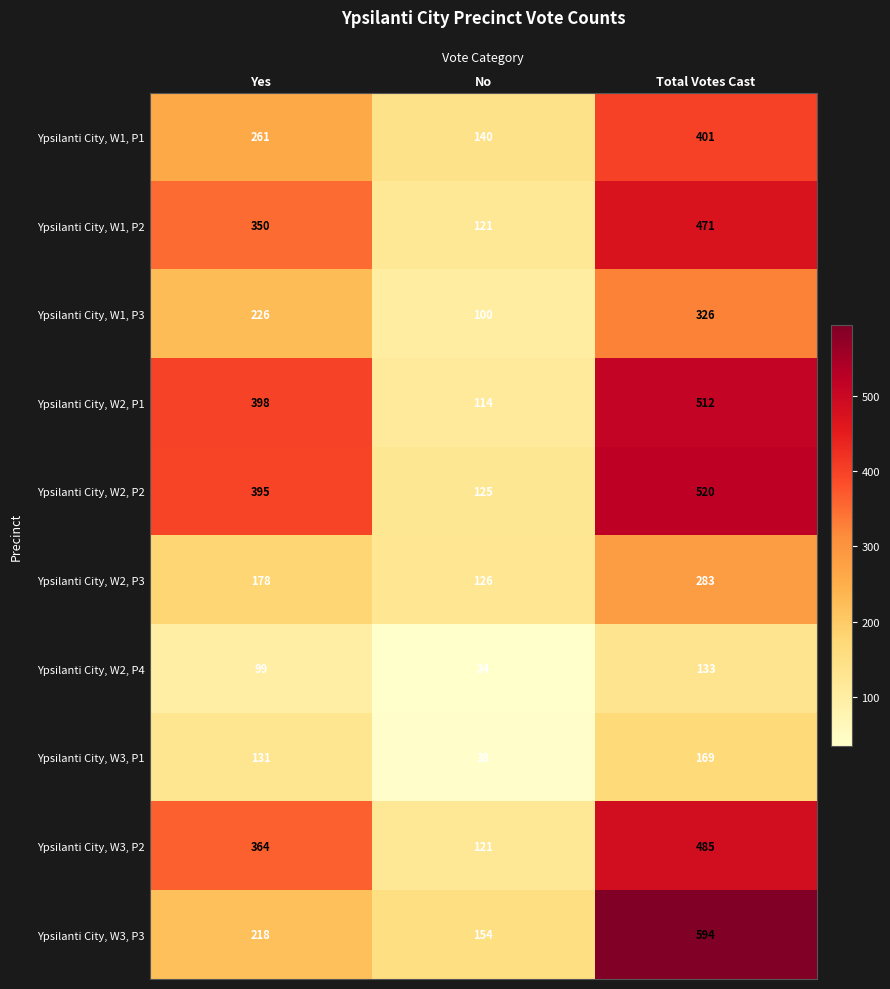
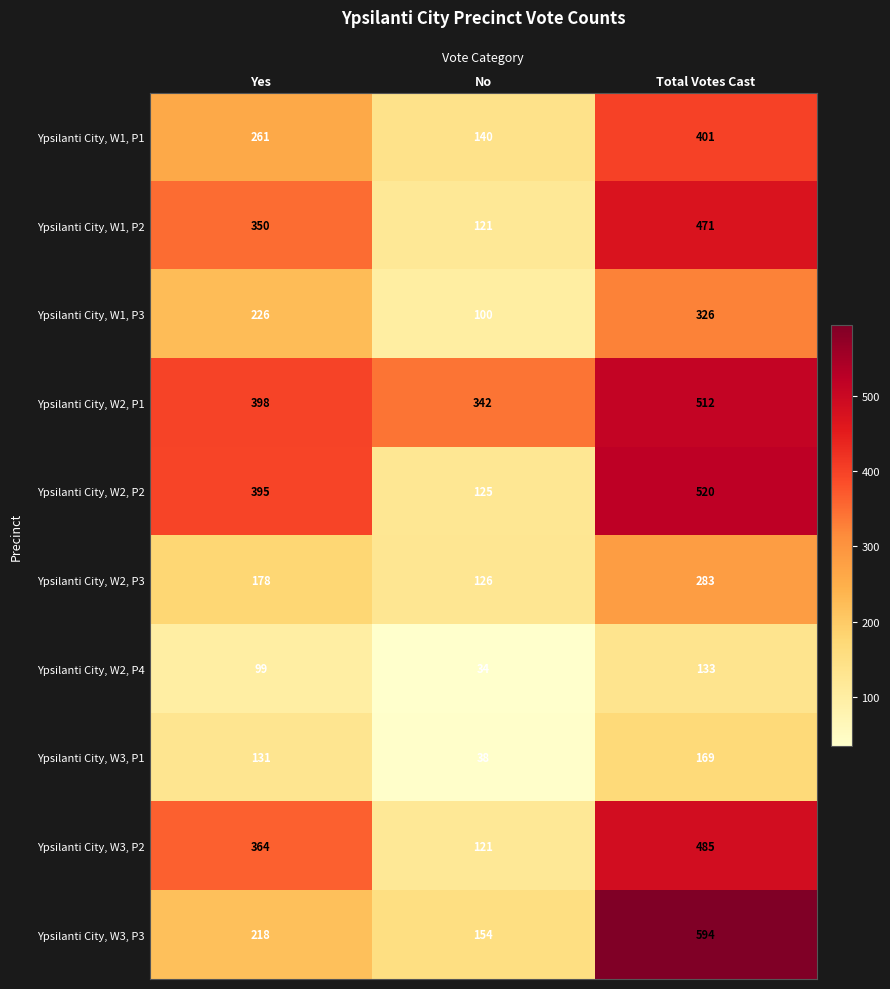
  {
    "Ypsilanti City, W1, P1": {
      "Yes": 261,
      "No": 140,
      "Total Votes Cast": 401
    },
    "Ypsilanti City, W1, P2": {
      "Yes": 350,
      "No": 121,
      "Total Votes Cast": 471
    },
    "Ypsilanti City, W1, P3": {
      "Yes": 226,
      "No": 100,
      "Total Votes Cast": 326
    },
    "Ypsilanti City, W2, P1": {
      "Yes": 398,
-     "No": 114,
+     "No": 342,
      "Total Votes Cast": 512
    },
    "Ypsilanti City, W2, P2": {
      "Yes": 395,
      "No": 125,
      "Total Votes Cast": 520
    },
    "Ypsilanti City, W2, P3": {
      "Yes": 178,
      "No": 126,
      "Total Votes Cast": 283
    },
    "Ypsilanti City, W2, P4": {
      "Yes": 99,
      "No": 34,
      "Total Votes Cast": 133
    },
    "Ypsilanti City, W3, P1": {
      "Yes": 131,
      "No": 38,
      "Total Votes Cast": 169
    },
    "Ypsilanti City, W3, P2": {
      "Yes": 364,
      "No": 121,
      "Total Votes Cast": 485
    },
    "Ypsilanti City, W3, P3": {
      "Yes": 218,
      "No": 154,
      "Total Votes Cast": 594
    }
  }
